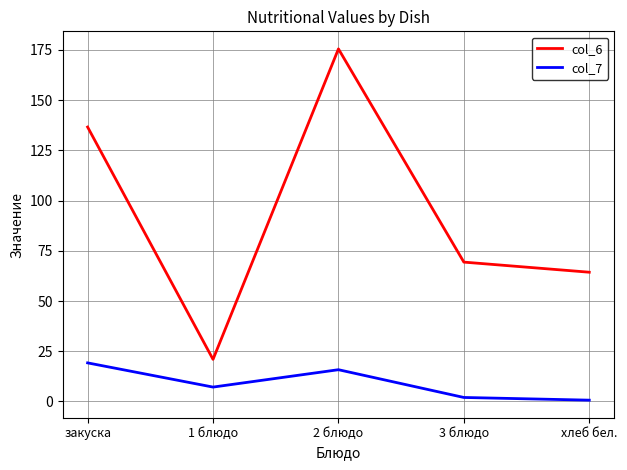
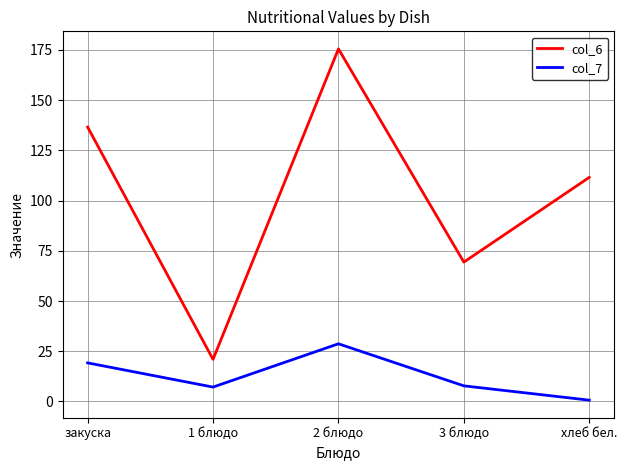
  {
    "col_6": {
      "закуска": 137,
      "1 блюдо": 21,
      "2 блюдо": 176,
      "3 блюдо": 69,
-     "хлеб бел.": 64
+     "хлеб бел.": 112
    },
    "col_7": {
      "закуска": 19,
      "1 блюдо": 7,
-     "2 блюдо": 16,
-     "3 блюдо": 2,
+     "2 блюдо": 29,
+     "3 блюдо": 8,
      "хлеб бел.": 1
    }
  }
